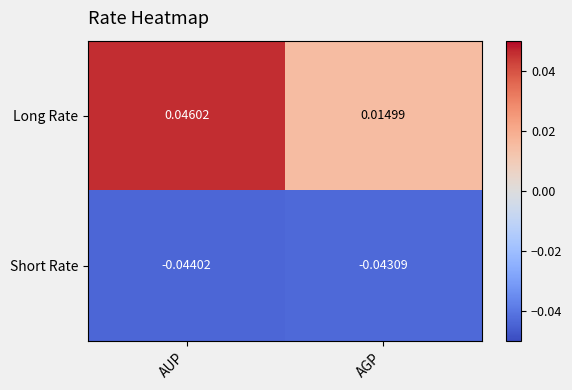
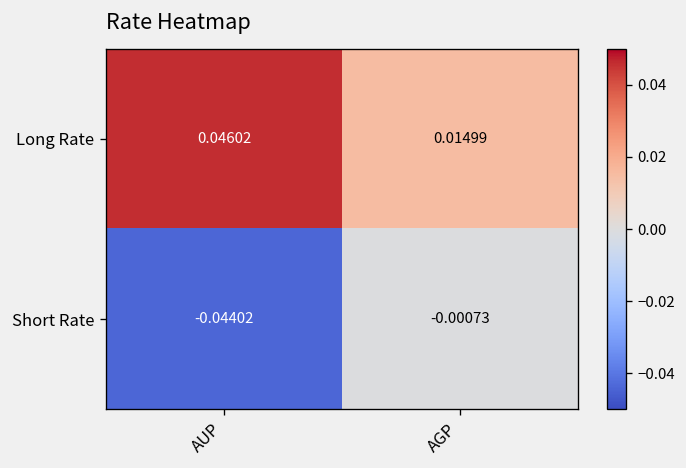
  {
    "Long Rate": {
      "AUP": 0.04602,
      "AGP": 0.01499
    },
    "Short Rate": {
      "AUP": -0.04402,
-     "AGP": -0.04309
+     "AGP": -0.00073
    }
  }
